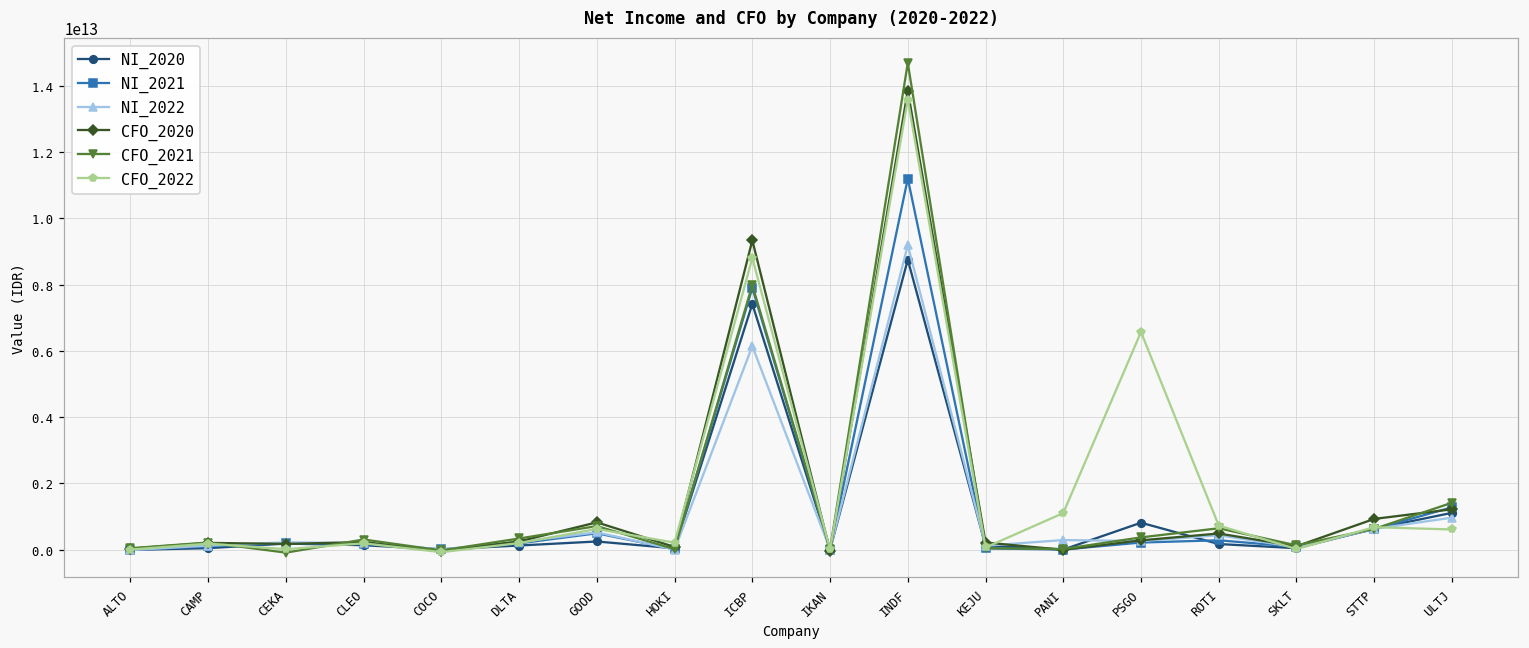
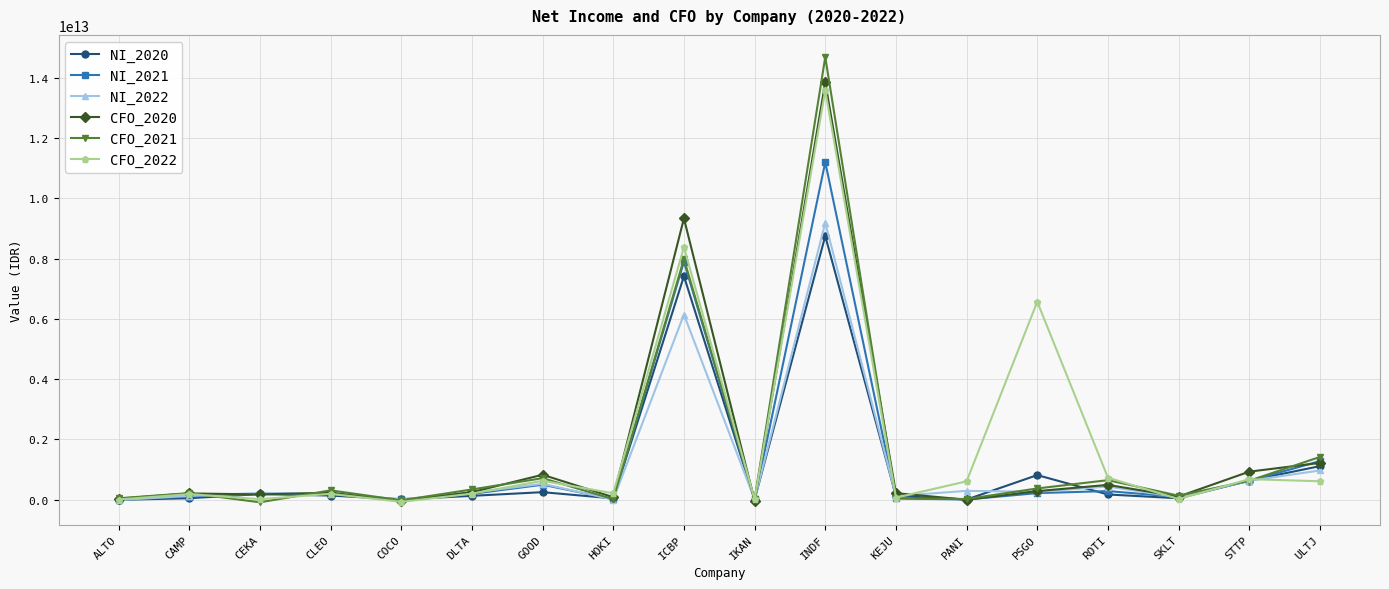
  {
    "NI_2020": {
      "GOOD": 200000000000,
      "ICBP": 7400000000000,
      "INDF": 8800000000000,
      "PSGO": 800000000000,
      "ROTI": 200000000000,
      "ULTJ": 1100000000000
    },
    "NI_2021": {
      "ICBP": 7900000000000,
      "INDF": 11200000000000,
      "ROTI": 300000000000
    },
    "NI_2022": {
      "ICBP": 6100000000000,
      "INDF": 9200000000000,
      "PANI": 300000000000,
      "ULTJ": 1000000000000
    },
    "CFO_2022": {
      "CEKA": 0,
      "GOOD": 600000000000,
      "HOKI": 200000000000,
-     "ICBP": 8800000000000,
+     "ICBP": 8400000000000,
      "INDF": 13600000000000,
-     "PANI": 1100000000000,
+     "PANI": 600000000000,
      "PSGO": 6600000000000,
      "ULTJ": 600000000000
    }
  }
